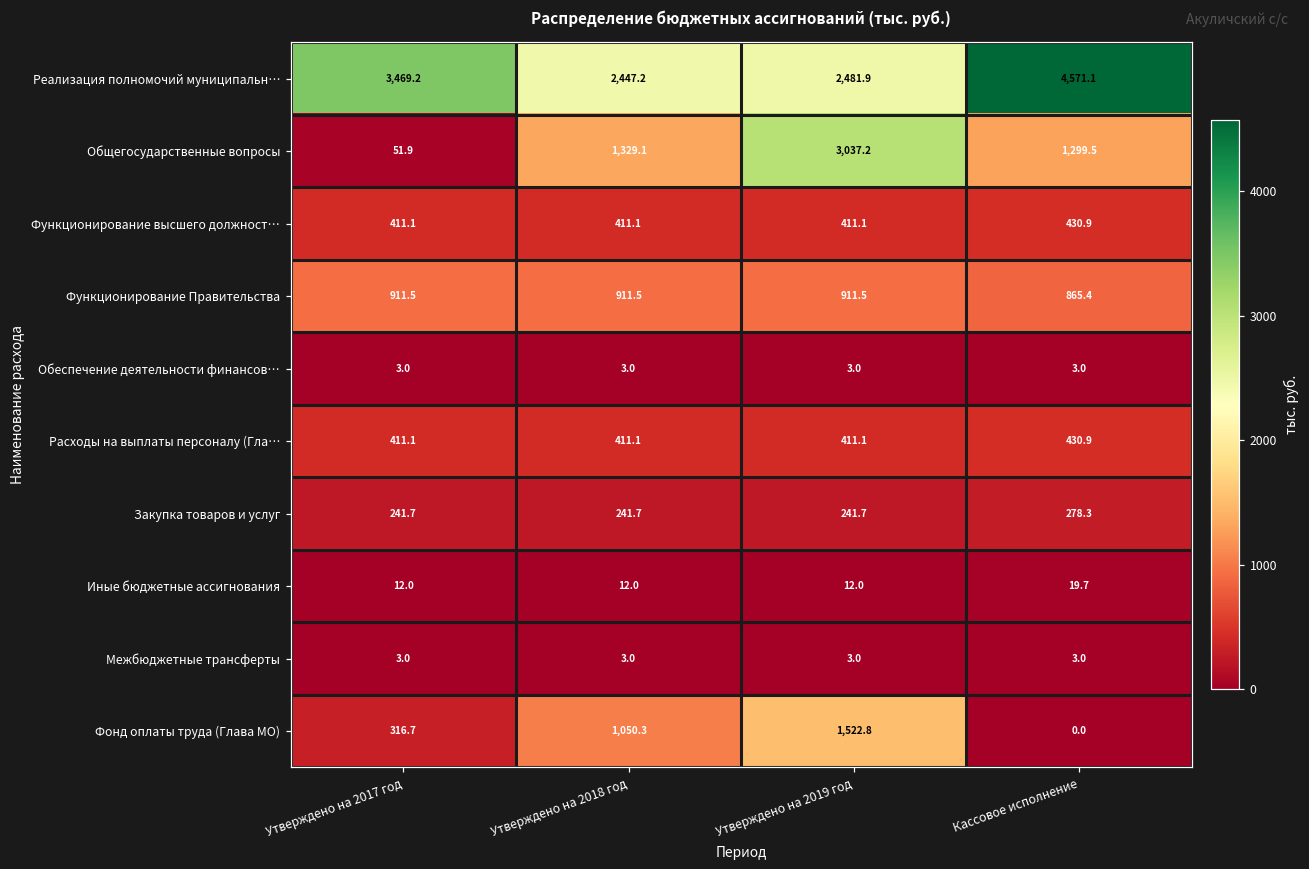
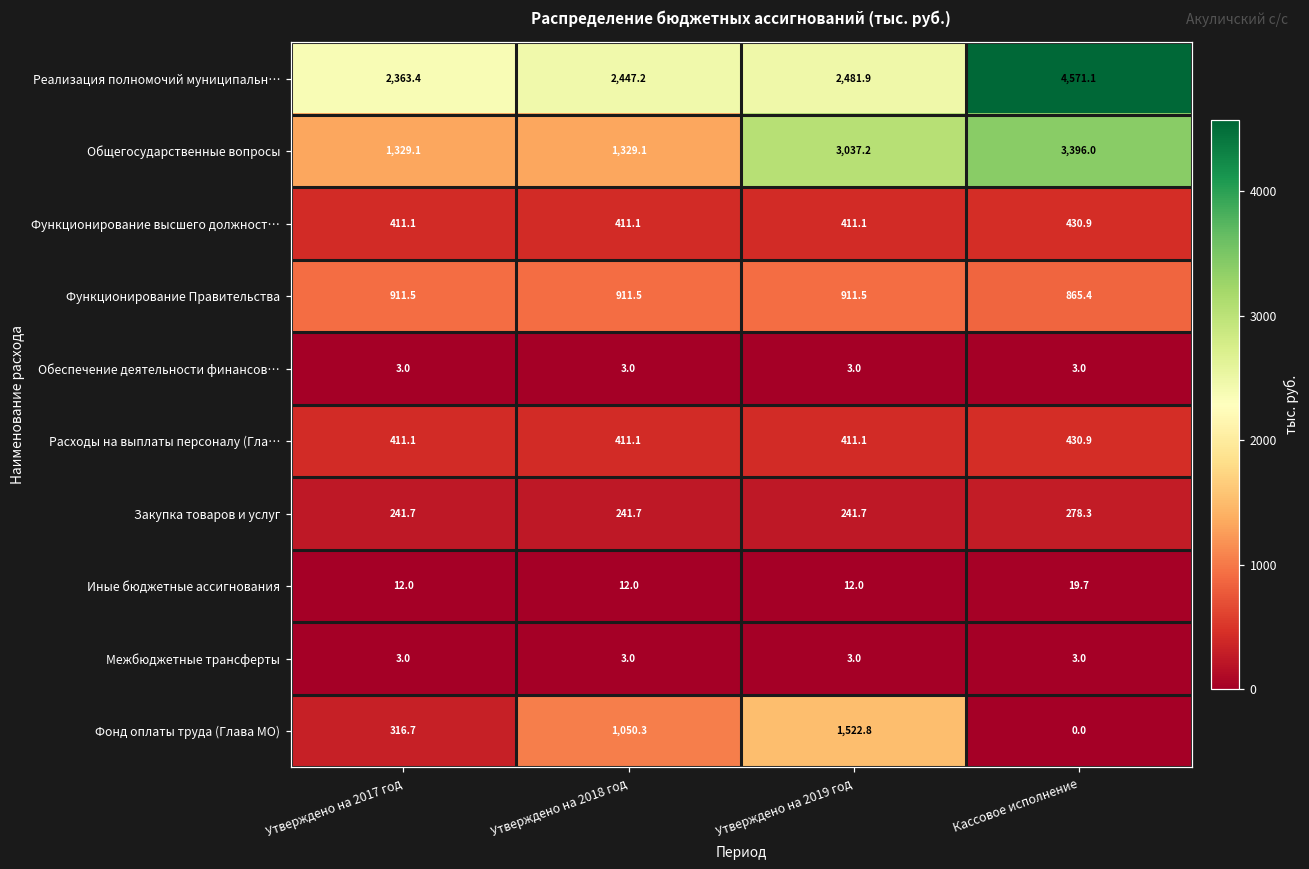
  {
    "Реализация полномочий муниципальн…": {
-     "Утверждено на 2017 год": "3,469.2",
+     "Утверждено на 2017 год": "2,363.4",
      "Утверждено на 2018 год": "2,447.2",
      "Утверждено на 2019 год": "2,481.9",
      "Кассовое исполнение": "4,571.1"
    },
    "Общегосударственные вопросы": {
-     "Утверждено на 2017 год": "51.9",
+     "Утверждено на 2017 год": "1,329.1",
      "Утверждено на 2018 год": "1,329.1",
      "Утверждено на 2019 год": "3,037.2",
-     "Кассовое исполнение": "1,299.5"
+     "Кассовое исполнение": "3,396.0"
    },
    "Функционирование высшего должност…": {
      "Утверждено на 2017 год": "411.1",
      "Утверждено на 2018 год": "411.1",
      "Утверждено на 2019 год": "411.1",
      "Кассовое исполнение": "430.9"
    },
    "Функционирование Правительства": {
      "Утверждено на 2017 год": "911.5",
      "Утверждено на 2018 год": "911.5",
      "Утверждено на 2019 год": "911.5",
      "Кассовое исполнение": "865.4"
    },
    "Обеспечение деятельности финансов…": {
      "Утверждено на 2017 год": "3.0",
      "Утверждено на 2018 год": "3.0",
      "Утверждено на 2019 год": "3.0",
      "Кассовое исполнение": "3.0"
    },
    "Расходы на выплаты персоналу (Гла…": {
      "Утверждено на 2017 год": "411.1",
      "Утверждено на 2018 год": "411.1",
      "Утверждено на 2019 год": "411.1",
      "Кассовое исполнение": "430.9"
    },
    "Закупка товаров и услуг": {
      "Утверждено на 2017 год": "241.7",
      "Утверждено на 2018 год": "241.7",
      "Утверждено на 2019 год": "241.7",
      "Кассовое исполнение": "278.3"
    },
    "Иные бюджетные ассигнования": {
      "Утверждено на 2017 год": "12.0",
      "Утверждено на 2018 год": "12.0",
      "Утверждено на 2019 год": "12.0",
      "Кассовое исполнение": "19.7"
    },
    "Межбюджетные трансферты": {
      "Утверждено на 2017 год": "3.0",
      "Утверждено на 2018 год": "3.0",
      "Утверждено на 2019 год": "3.0",
      "Кассовое исполнение": "3.0"
    },
    "Фонд оплаты труда (Глава МО)": {
      "Утверждено на 2017 год": "316.7",
      "Утверждено на 2018 год": "1,050.3",
      "Утверждено на 2019 год": "1,522.8",
      "Кассовое исполнение": "0.0"
    }
  }
